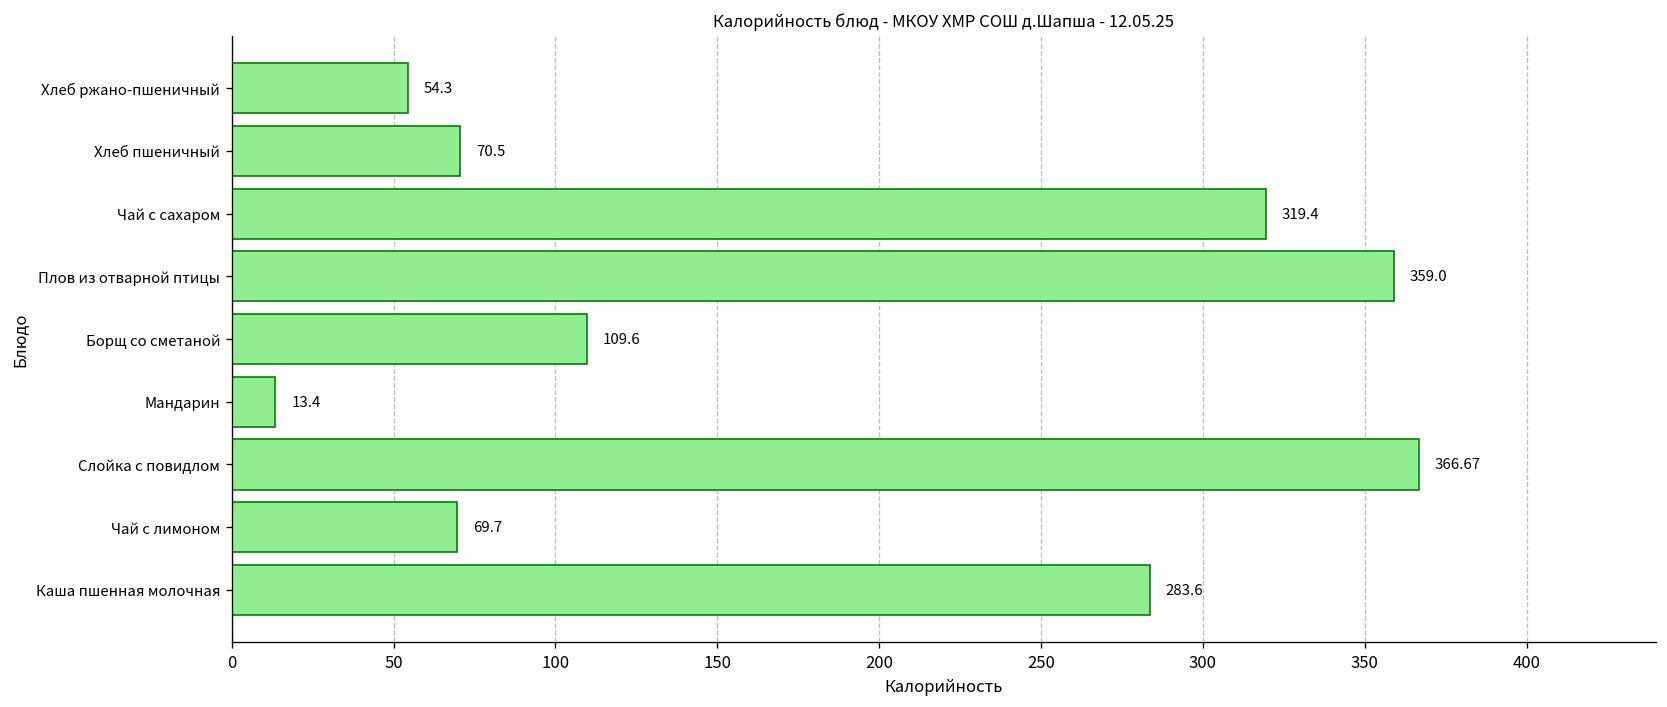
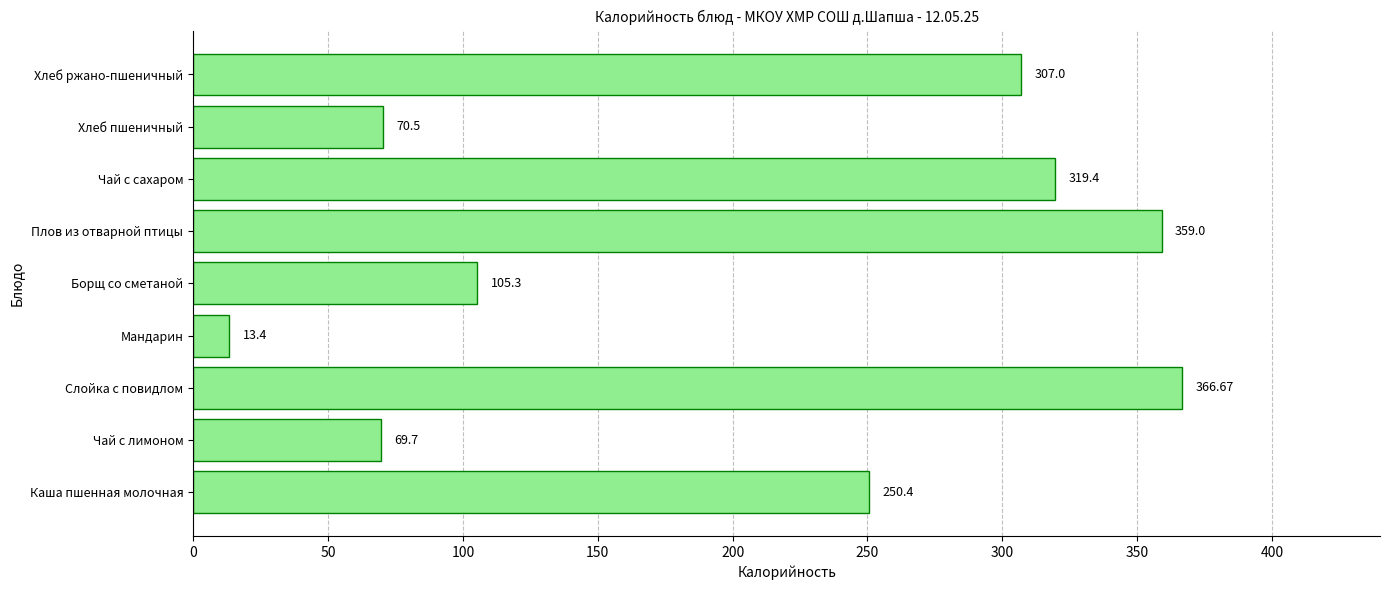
  {
-   "Хлеб ржано-пшеничный": 54.3,
+   "Хлеб ржано-пшеничный": 307.0,
    "Хлеб пшеничный": 70.5,
    "Чай с сахаром": 319.4,
    "Плов из отварной птицы": 359.0,
-   "Борщ со сметаной": 109.6,
+   "Борщ со сметаной": 105.3,
    "Мандарин": 13.4,
    "Слойка с повидлом": 366.67,
    "Чай с лимоном": 69.7,
-   "Каша пшенная молочная": 283.6
+   "Каша пшенная молочная": 250.4
  }
